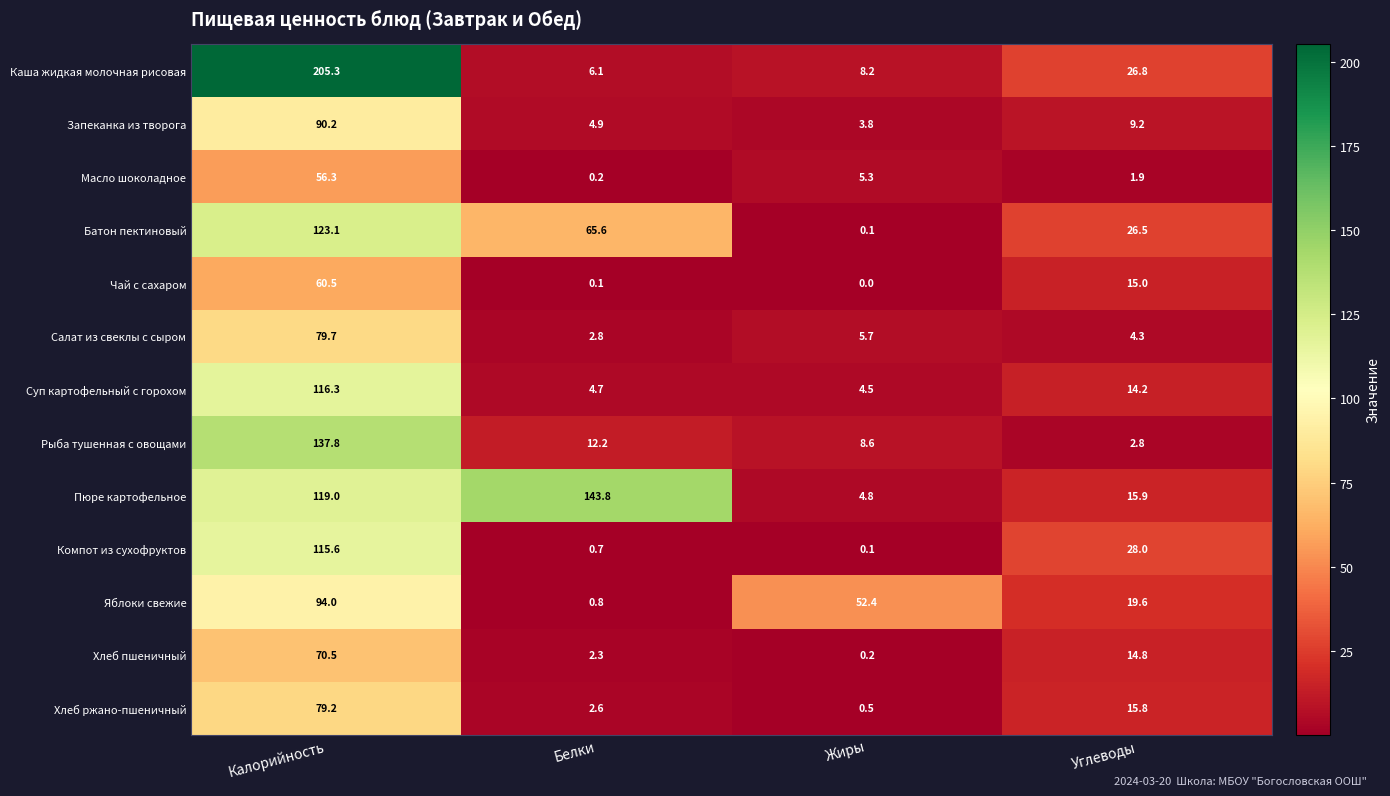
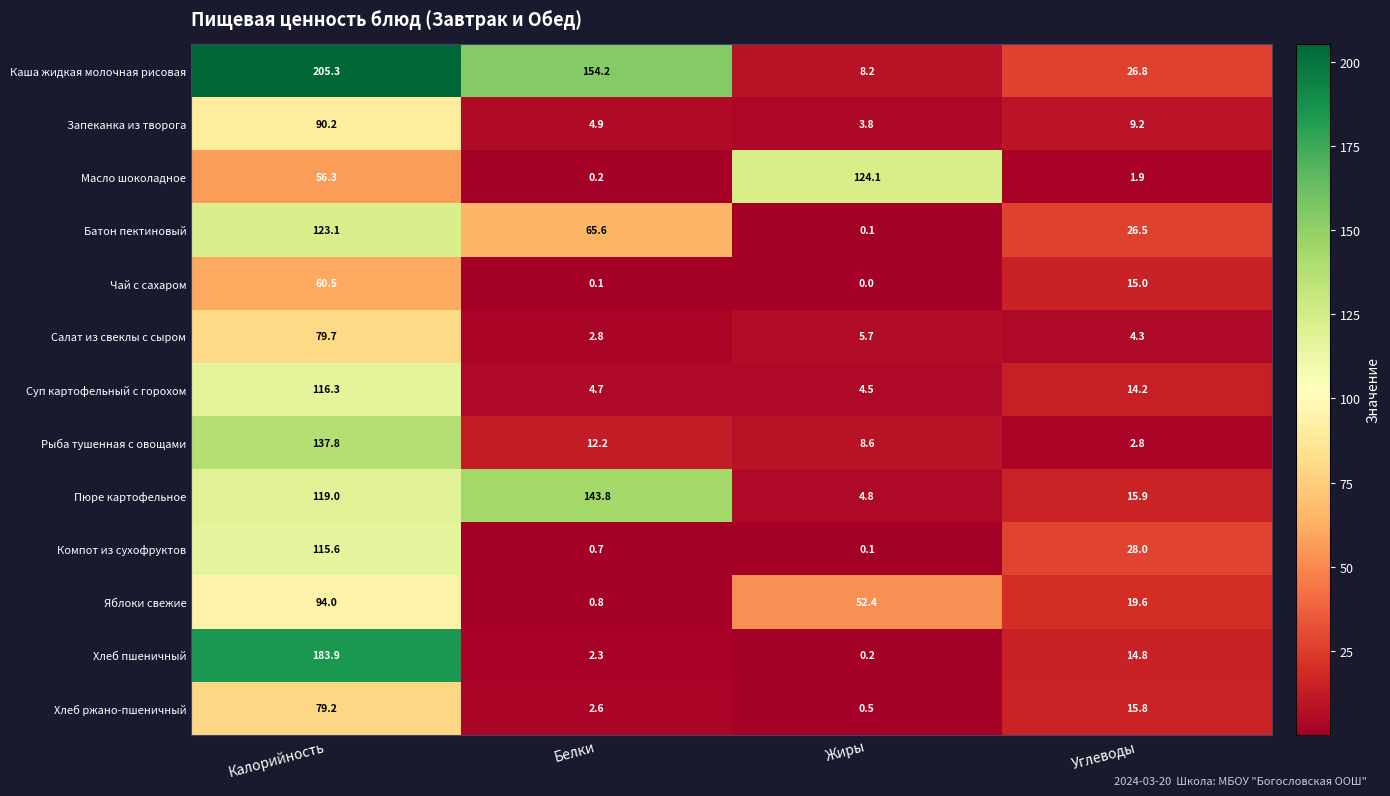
  {
    "Каша жидкая молочная рисовая": {
      "Калорийность": 205.3,
-     "Белки": 6.1,
+     "Белки": 154.2,
      "Жиры": 8.2,
      "Углеводы": 26.8
    },
    "Запеканка из творога": {
      "Калорийность": 90.2,
      "Белки": 4.9,
      "Жиры": 3.8,
      "Углеводы": 9.2
    },
    "Масло шоколадное": {
      "Калорийность": 56.3,
      "Белки": 0.2,
-     "Жиры": 5.3,
+     "Жиры": 124.1,
      "Углеводы": 1.9
    },
    "Батон пектиновый": {
      "Калорийность": 123.1,
      "Белки": 65.6,
      "Жиры": 0.1,
      "Углеводы": 26.5
    },
    "Чай с сахаром": {
      "Калорийность": 60.5,
      "Белки": 0.1,
      "Жиры": 0.0,
      "Углеводы": 15.0
    },
    "Салат из свеклы с сыром": {
      "Калорийность": 79.7,
      "Белки": 2.8,
      "Жиры": 5.7,
      "Углеводы": 4.3
    },
    "Суп картофельный с горохом": {
      "Калорийность": 116.3,
      "Белки": 4.7,
      "Жиры": 4.5,
      "Углеводы": 14.2
    },
    "Рыба тушенная с овощами": {
      "Калорийность": 137.8,
      "Белки": 12.2,
      "Жиры": 8.6,
      "Углеводы": 2.8
    },
    "Пюре картофельное": {
      "Калорийность": 119.0,
      "Белки": 143.8,
      "Жиры": 4.8,
      "Углеводы": 15.9
    },
    "Компот из сухофруктов": {
      "Калорийность": 115.6,
      "Белки": 0.7,
      "Жиры": 0.1,
      "Углеводы": 28.0
    },
    "Яблоки свежие": {
      "Калорийность": 94.0,
      "Белки": 0.8,
      "Жиры": 52.4,
      "Углеводы": 19.6
    },
    "Хлеб пшеничный": {
-     "Калорийность": 70.5,
+     "Калорийность": 183.9,
      "Белки": 2.3,
      "Жиры": 0.2,
      "Углеводы": 14.8
    },
    "Хлеб ржано-пшеничный": {
      "Калорийность": 79.2,
      "Белки": 2.6,
      "Жиры": 0.5,
      "Углеводы": 15.8
    }
  }
